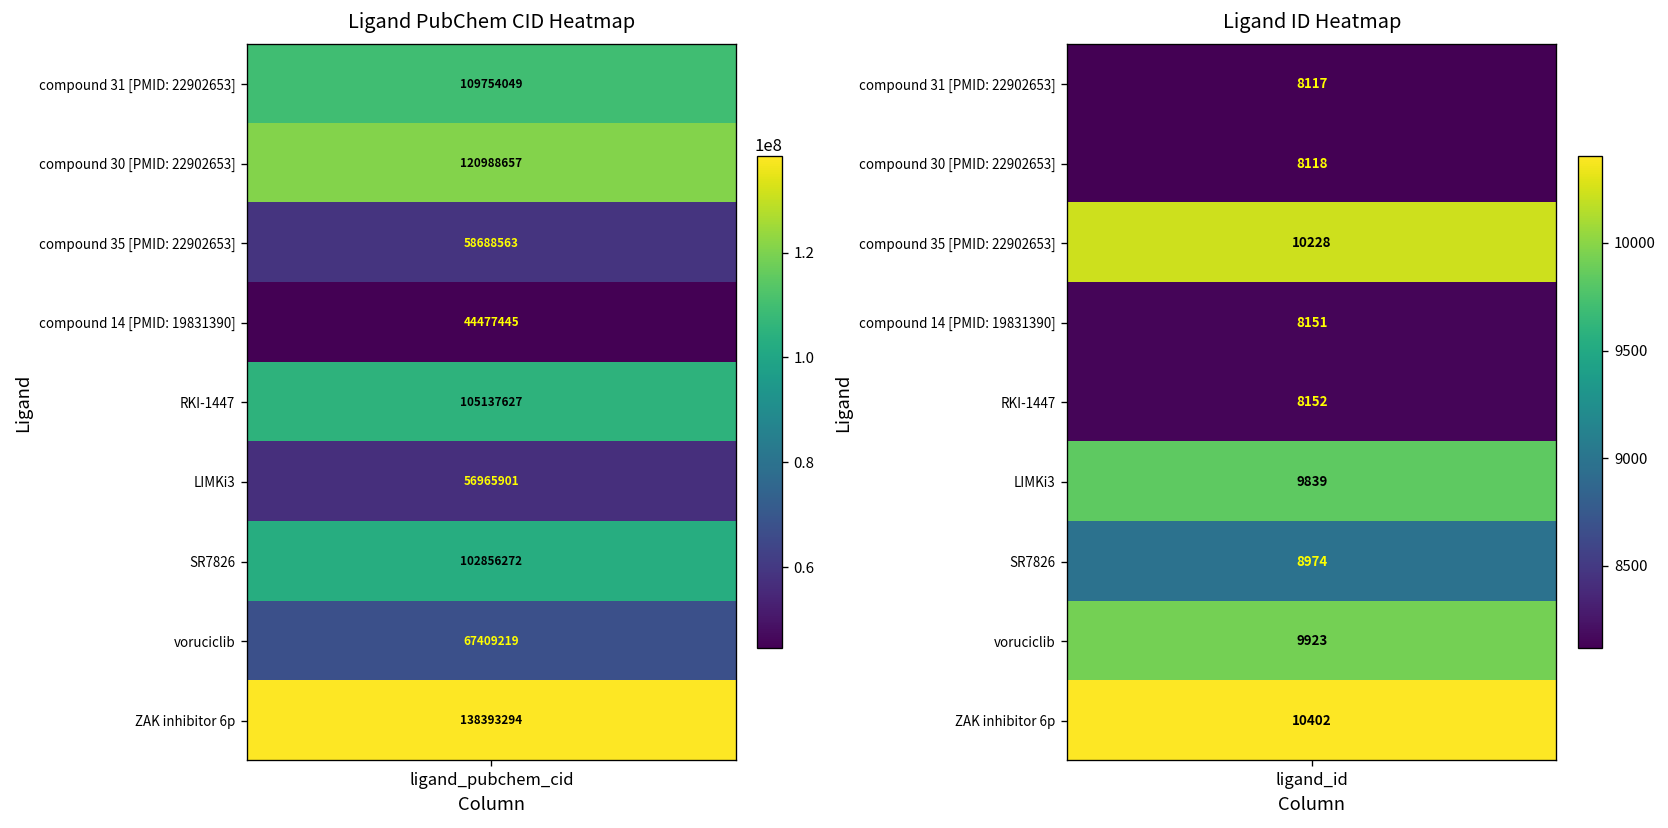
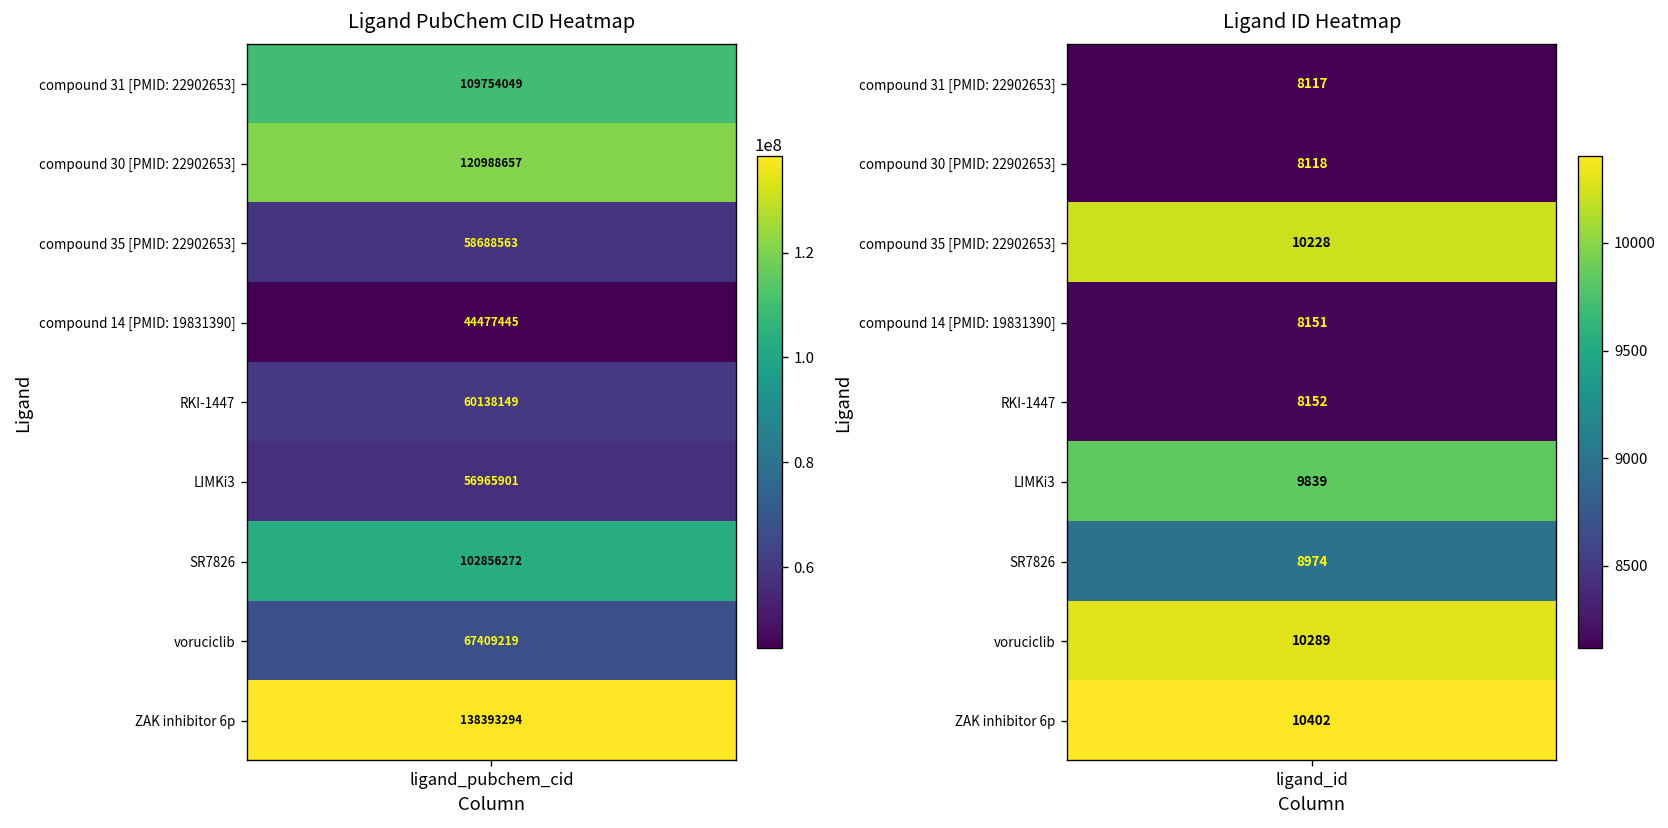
  {
    "Ligand PubChem CID Heatmap": {
      "compound 31 [PMID: 22902653]": {
        "ligand_pubchem_cid": 109754049
      },
      "compound 30 [PMID: 22902653]": {
        "ligand_pubchem_cid": 120988657
      },
      "compound 35 [PMID: 22902653]": {
        "ligand_pubchem_cid": 58688563
      },
      "compound 14 [PMID: 19831390]": {
        "ligand_pubchem_cid": 44477445
      },
      "RKI-1447": {
-       "ligand_pubchem_cid": 105137627
+       "ligand_pubchem_cid": 60138149
      },
      "LIMKi3": {
        "ligand_pubchem_cid": 56965901
      },
      "SR7826": {
        "ligand_pubchem_cid": 102856272
      },
      "voruciclib": {
        "ligand_pubchem_cid": 67409219
      },
      "ZAK inhibitor 6p": {
        "ligand_pubchem_cid": 138393294
      }
    },
    "Ligand ID Heatmap": {
      "compound 31 [PMID: 22902653]": {
        "ligand_id": 8117
      },
      "compound 30 [PMID: 22902653]": {
        "ligand_id": 8118
      },
      "compound 35 [PMID: 22902653]": {
        "ligand_id": 10228
      },
      "compound 14 [PMID: 19831390]": {
        "ligand_id": 8151
      },
      "RKI-1447": {
        "ligand_id": 8152
      },
      "LIMKi3": {
        "ligand_id": 9839
      },
      "SR7826": {
        "ligand_id": 8974
      },
      "voruciclib": {
-       "ligand_id": 9923
+       "ligand_id": 10289
      },
      "ZAK inhibitor 6p": {
        "ligand_id": 10402
      }
    }
  }
